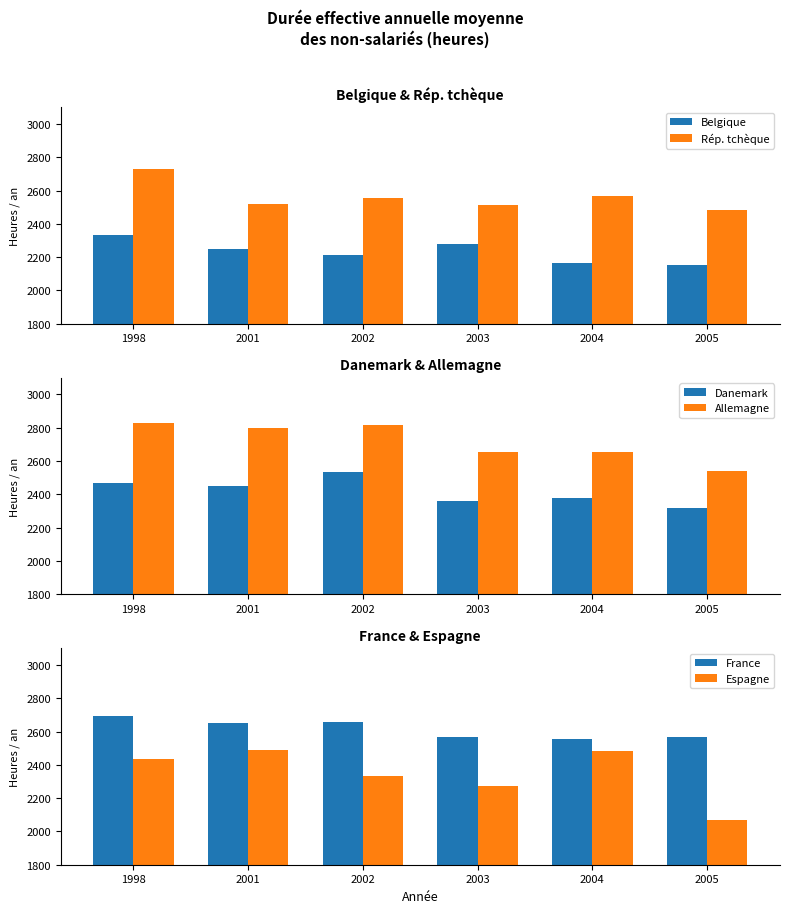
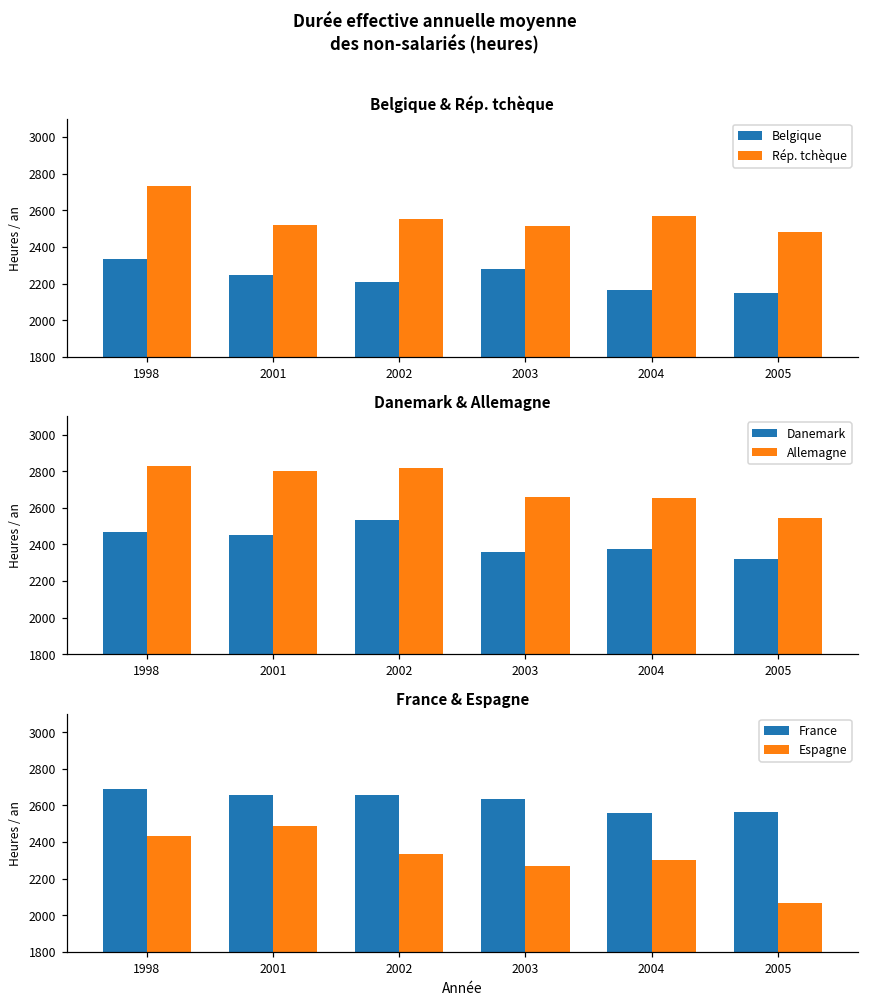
  {
    "Belgique & Rép. tchèque": {
      "Belgique": {
        "1998": 2330,
        "2001": 2250,
        "2002": 2210,
        "2003": 2280,
        "2004": 2170,
        "2005": 2150
      },
      "Rép. tchèque": {
        "1998": 2730,
        "2001": 2520,
        "2002": 2550,
        "2003": 2510,
        "2004": 2570,
        "2005": 2480
      }
    },
    "Danemark & Allemagne": {
      "Danemark": {
        "1998": 2470,
        "2001": 2450,
        "2002": 2540,
        "2003": 2360,
        "2004": 2380,
        "2005": 2320
      },
      "Allemagne": {
        "1998": 2830,
        "2001": 2800,
        "2002": 2820,
        "2003": 2660,
        "2004": 2650,
        "2005": 2540
      }
    },
    "France & Espagne": {
      "France": {
        "1998": 2690,
        "2001": 2650,
        "2002": 2650,
-       "2003": 2570,
+       "2003": 2630,
        "2004": 2560,
        "2005": 2570
      },
      "Espagne": {
        "1998": 2430,
        "2001": 2490,
        "2002": 2330,
        "2003": 2270,
-       "2004": 2480,
+       "2004": 2300,
        "2005": 2070
      }
    }
  }
